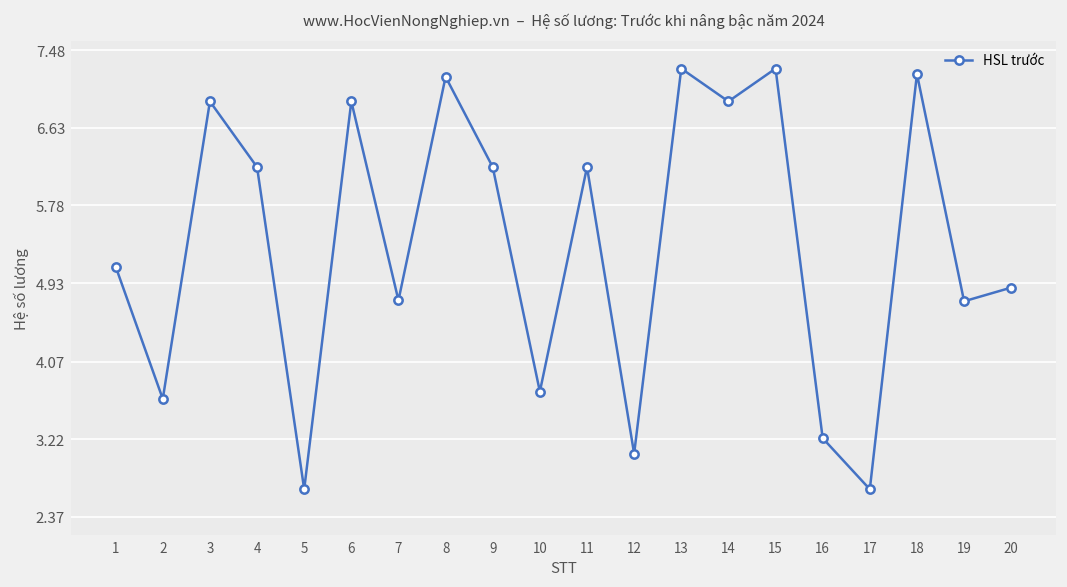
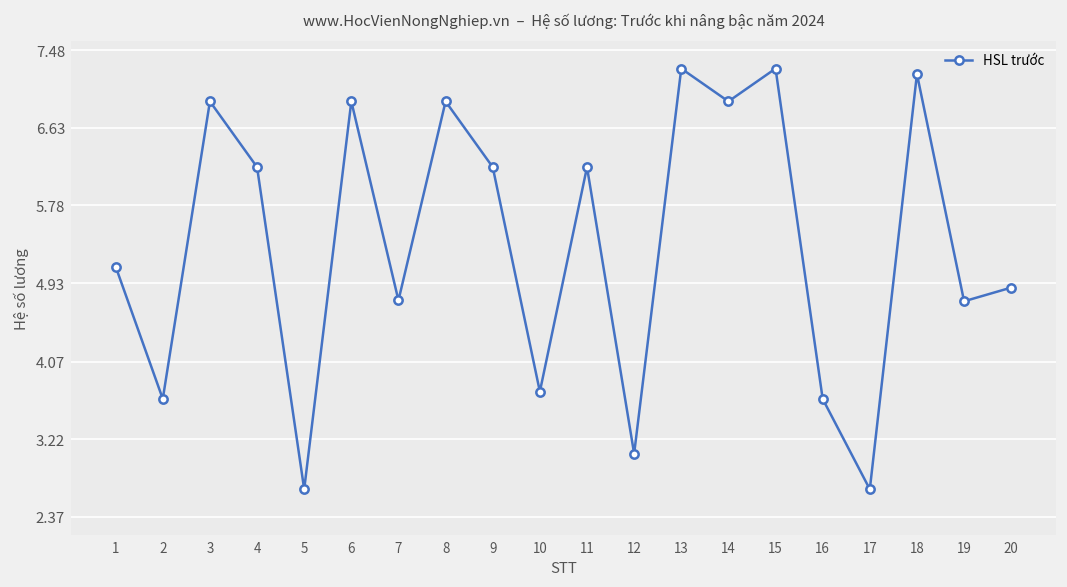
  {
    "1": 5.1,
    "2": 3.7,
    "3": 6.9,
    "4": 6.2,
    "5": 2.7,
    "6": 6.9,
    "7": 4.7,
-   "8": 7.2,
+   "8": 6.9,
    "9": 6.2,
    "10": 3.7,
    "11": 6.2,
    "12": 3.1,
    "13": 7.3,
    "14": 6.9,
    "15": 7.3,
-   "16": 3.2,
+   "16": 3.7,
    "17": 2.7,
    "18": 7.2,
    "19": 4.7,
    "20": 4.9
  }
